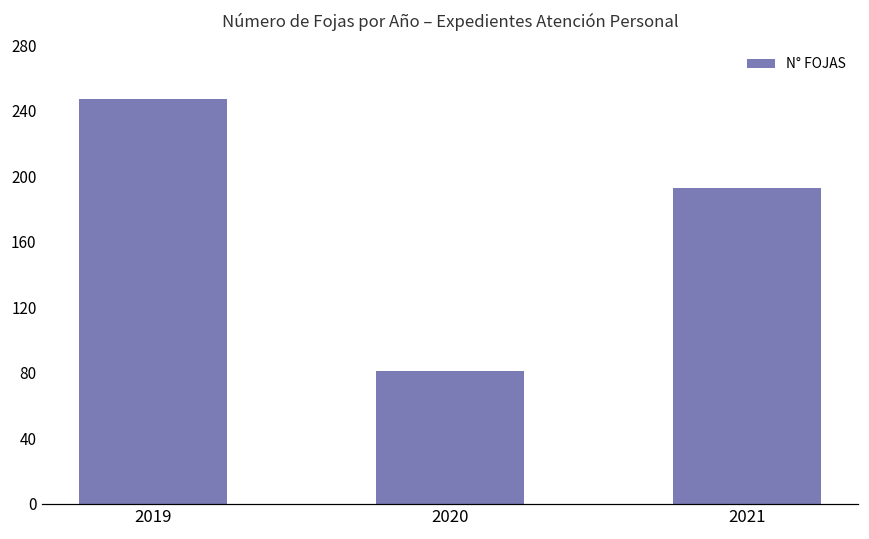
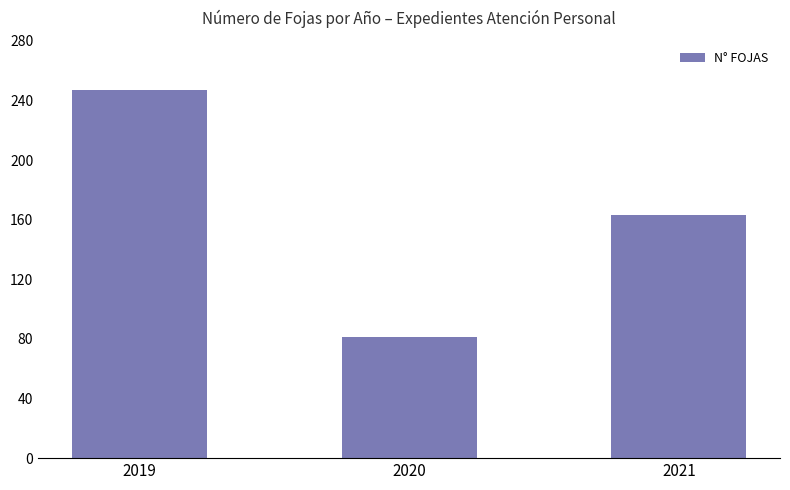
  {
    "2019": 247,
    "2020": 81,
-   "2021": 193
+   "2021": 163
  }
